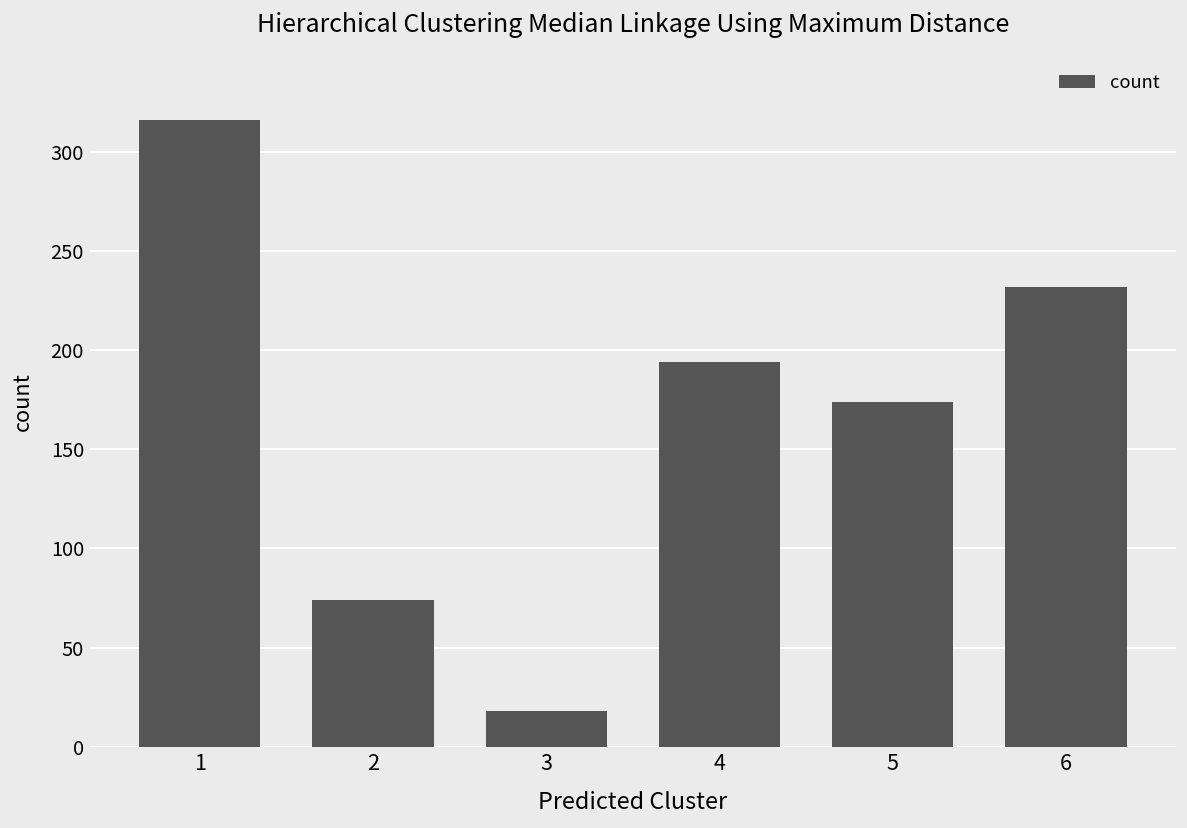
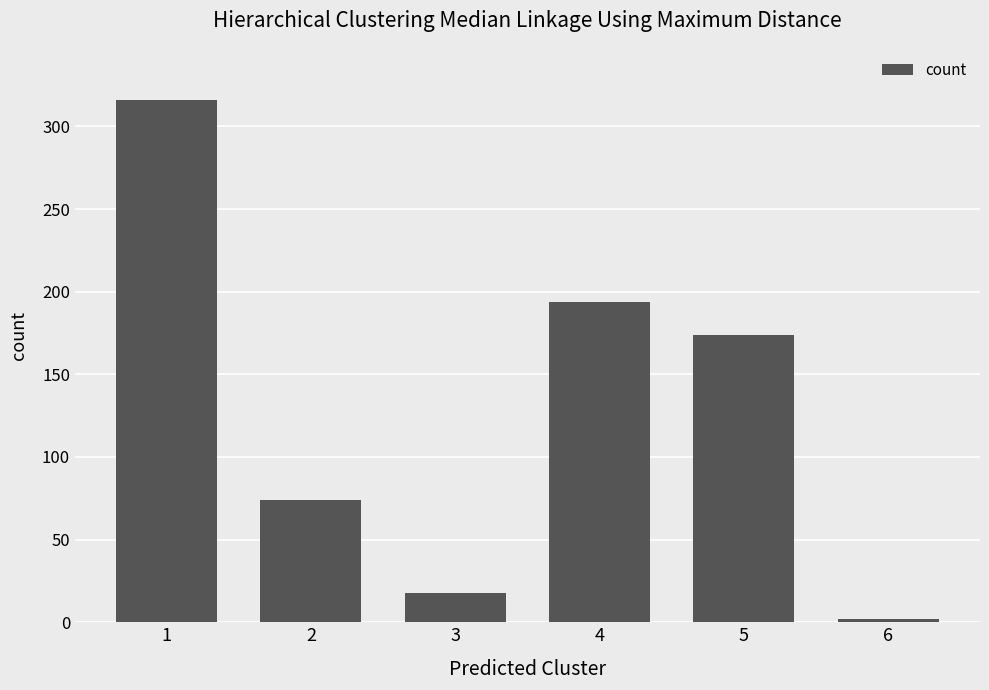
  {
    "1": 316,
    "2": 74,
    "3": 18,
    "4": 194,
    "5": 174,
-   "6": 232
+   "6": 2
  }
